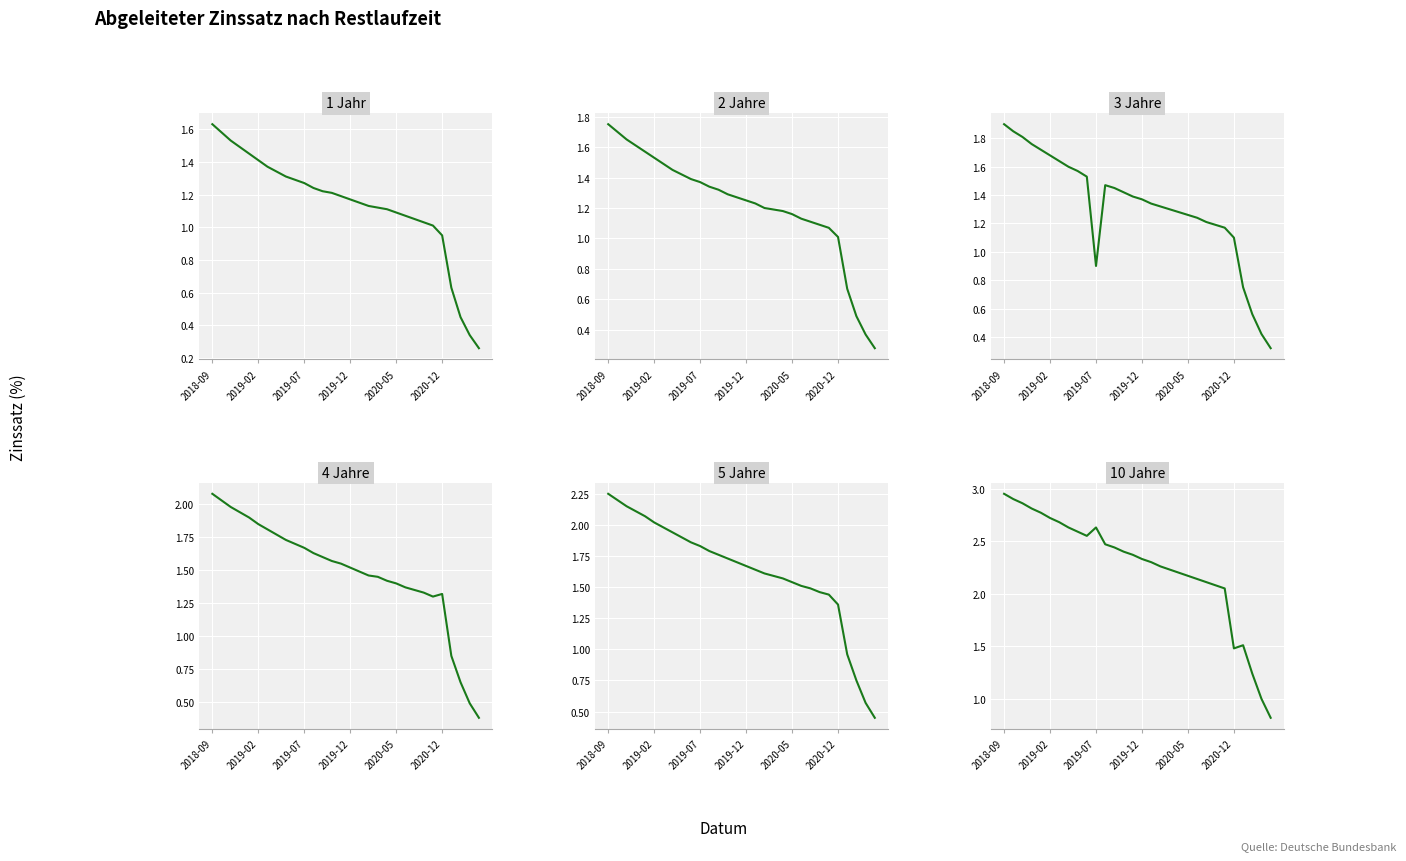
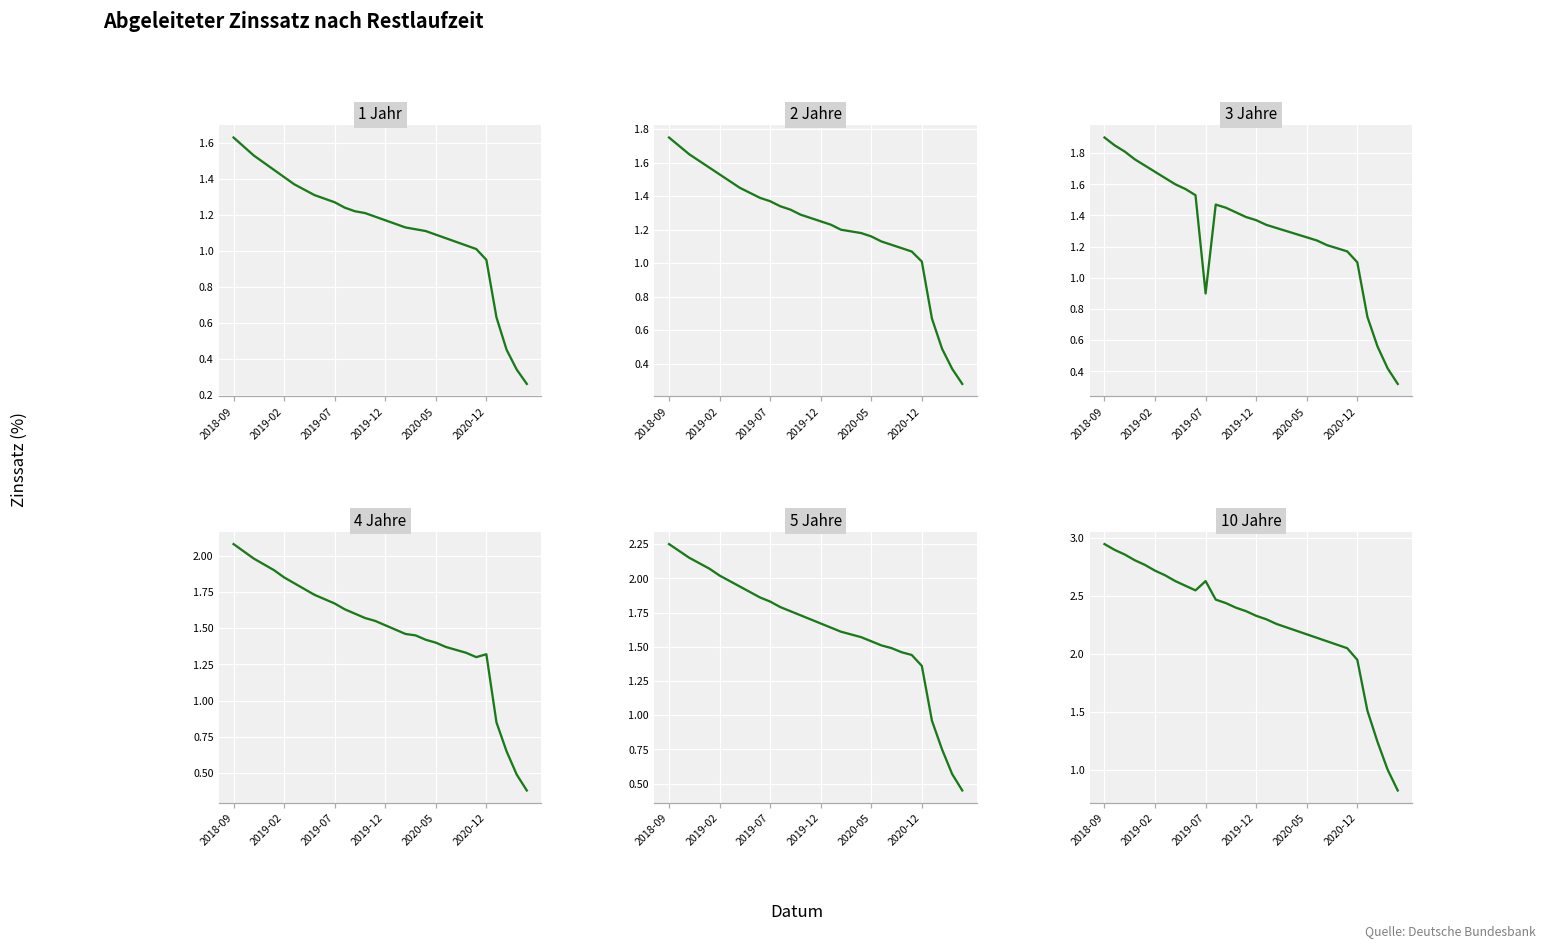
  {
    "1 Jahr": {
      "2018-09": 1.63,
      "2019-02": 1.41,
      "2019-07": 1.27,
      "2019-12": 1.17,
      "2020-05": 1.09,
      "2020-12": 0.95
    },
    "2 Jahre": {
      "2018-09": 1.75,
      "2019-02": 1.53,
      "2019-07": 1.37,
      "2019-12": 1.25,
      "2020-05": 1.16,
      "2020-12": 1.01
    },
    "3 Jahre": {
      "2018-09": 1.90,
      "2019-02": 1.68,
      "2019-07": 0.90,
      "2019-12": 1.37,
      "2020-05": 1.26,
      "2020-12": 1.10
    },
    "4 Jahre": {
      "2018-09": 2.08,
      "2019-02": 1.85,
      "2019-07": 1.67,
      "2019-12": 1.52,
      "2020-05": 1.40,
      "2020-12": 1.32
    },
    "5 Jahre": {
      "2018-09": 2.25,
      "2019-02": 2.02,
      "2019-07": 1.83,
      "2019-12": 1.67,
      "2020-05": 1.54,
      "2020-12": 1.36
    },
    "10 Jahre": {
      "2018-09": 2.95,
      "2019-02": 2.72,
      "2019-07": 2.63,
      "2019-12": 2.33,
      "2020-05": 2.17,
-     "2020-12": 1.48
+     "2020-12": 1.95
    }
  }
